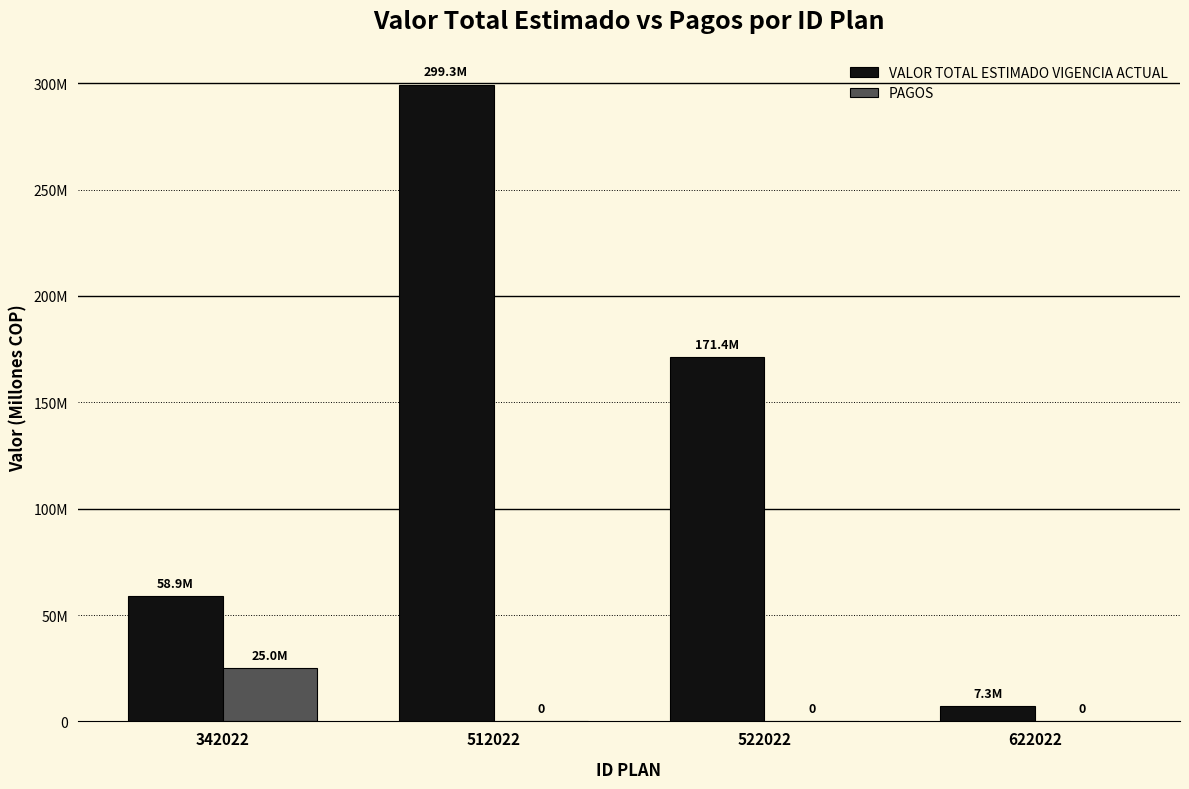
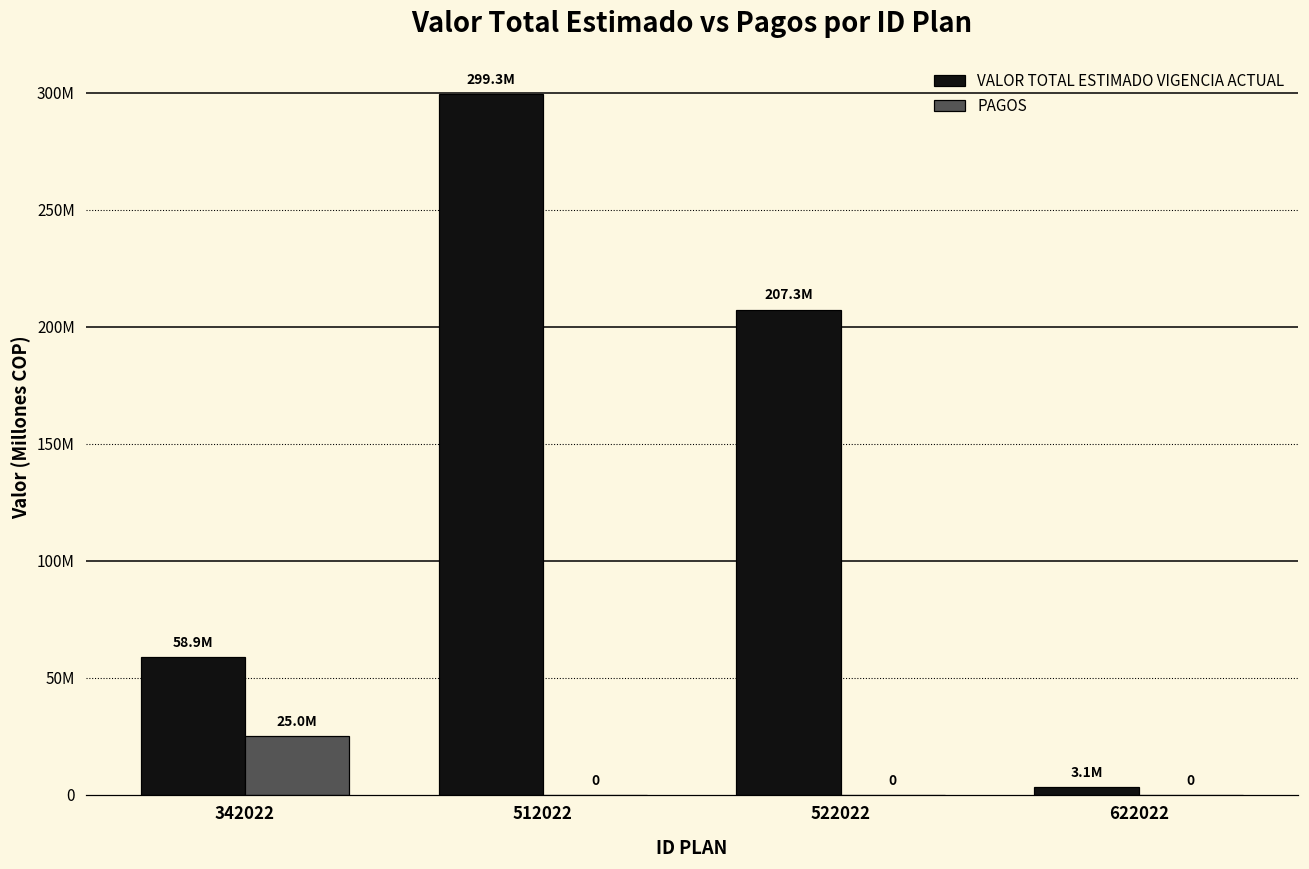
  {
    "VALOR TOTAL ESTIMADO VIGENCIA ACTUAL": {
      "342022": "58.9M",
      "512022": "299.3M",
-     "522022": "171.4M",
-     "622022": "7.3M"
+     "522022": "207.3M",
+     "622022": "3.1M"
    },
    "PAGOS": {
      "342022": "25.0M",
      "512022": "0",
      "522022": "0",
      "622022": "0"
    }
  }
